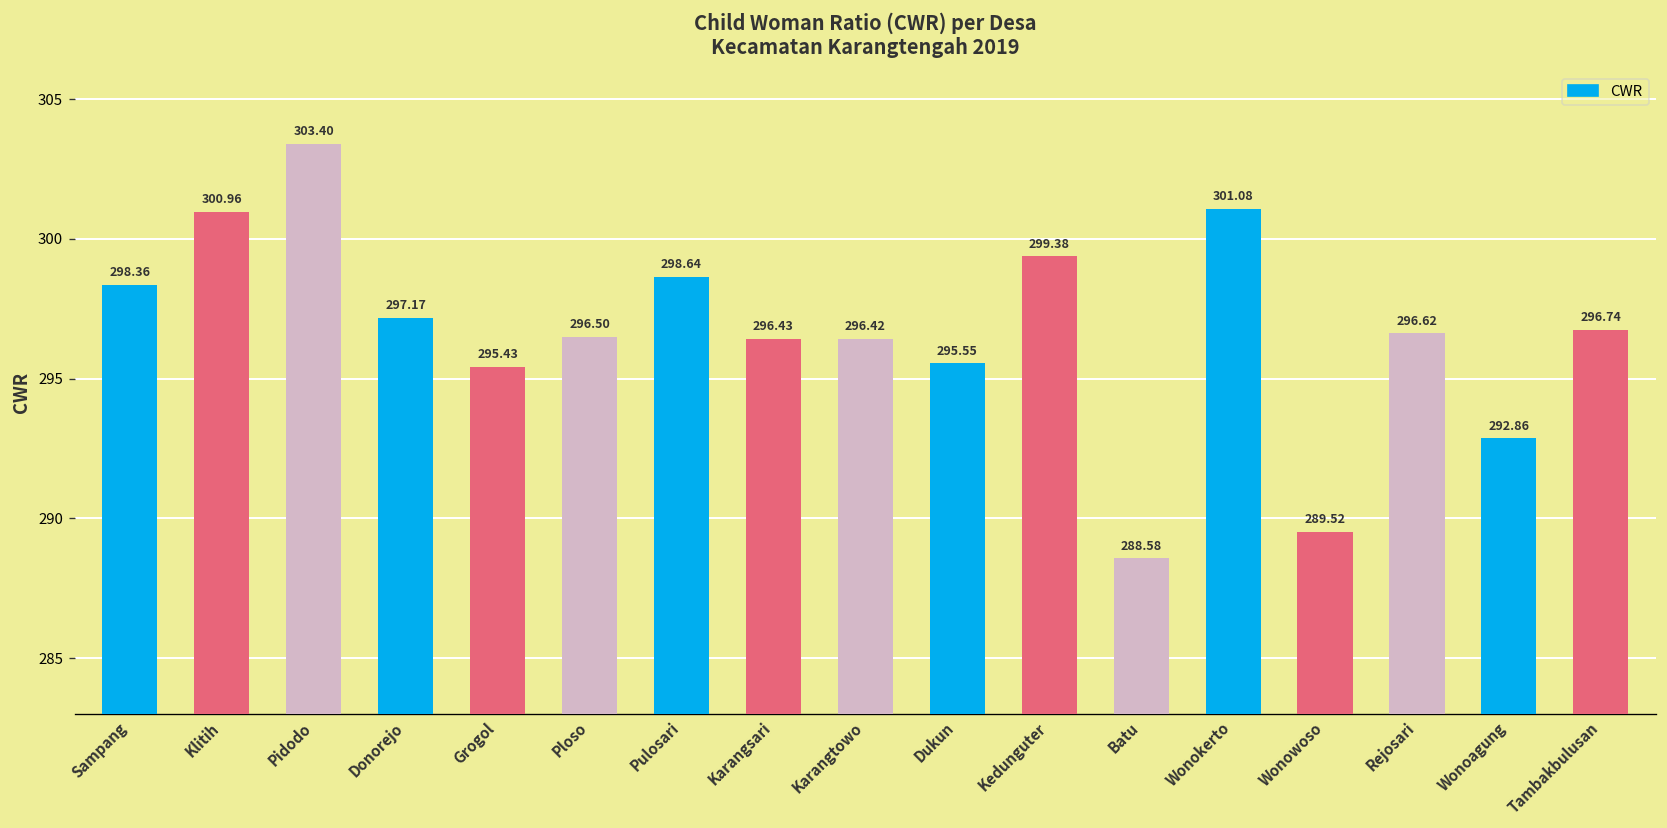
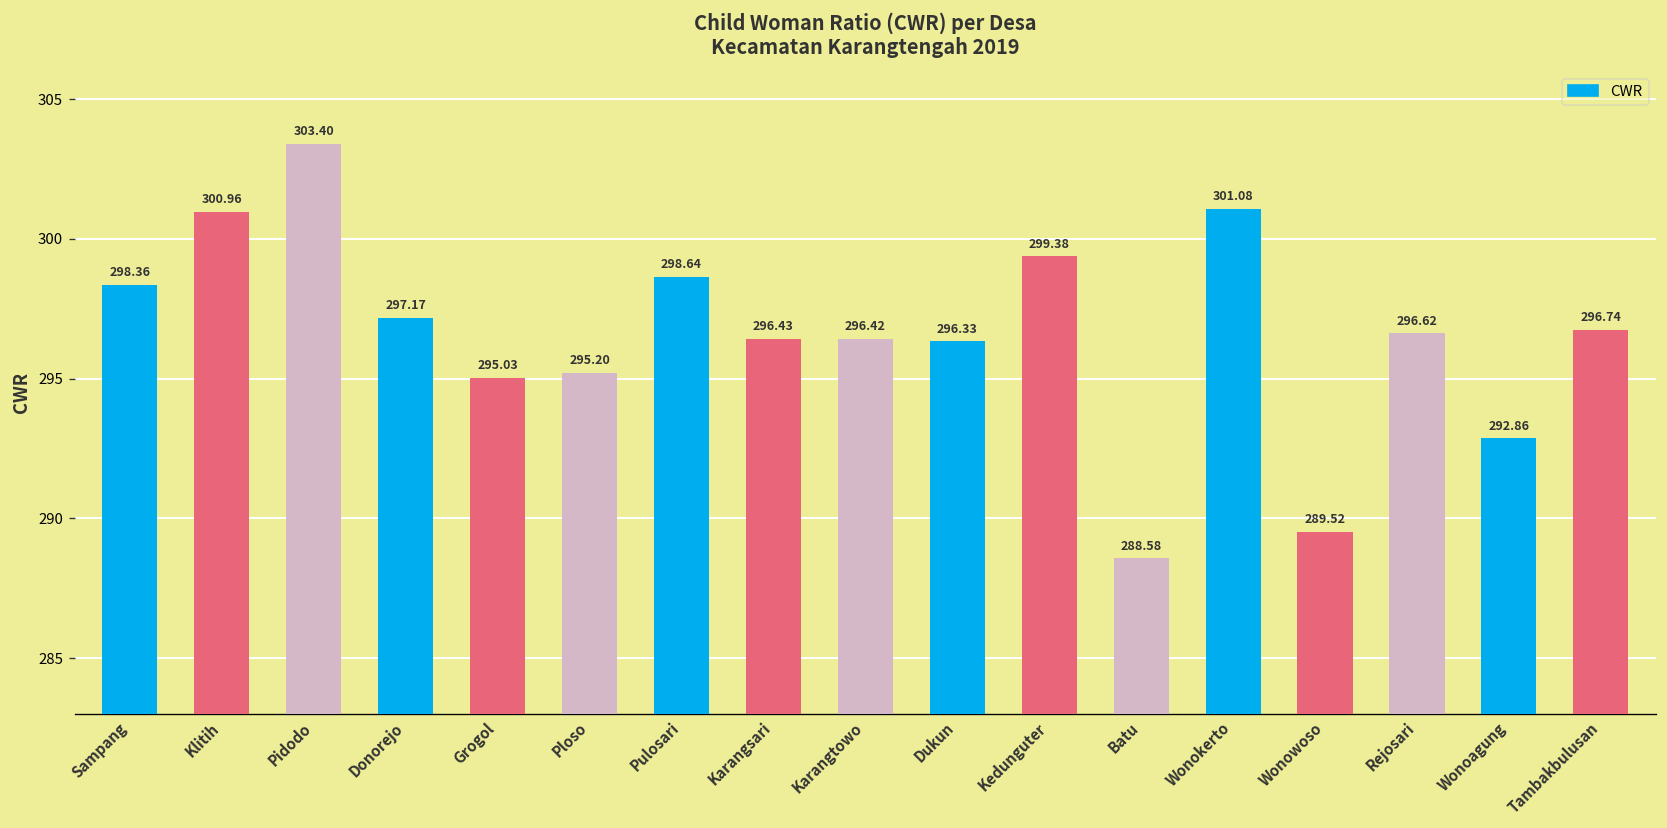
  {
    "Sampang": 298.36,
    "Klitih": 300.96,
    "Pidodo": 303.40,
    "Donorejo": 297.17,
-   "Grogol": 295.43,
-   "Ploso": 296.50,
+   "Grogol": 295.03,
+   "Ploso": 295.20,
    "Pulosari": 298.64,
    "Karangsari": 296.43,
    "Karangtowo": 296.42,
-   "Dukun": 295.55,
+   "Dukun": 296.33,
    "Kedunguter": 299.38,
    "Batu": 288.58,
    "Wonokerto": 301.08,
    "Wonowoso": 289.52,
    "Rejosari": 296.62,
    "Wonoagung": 292.86,
    "Tambakbulusan": 296.74
  }
